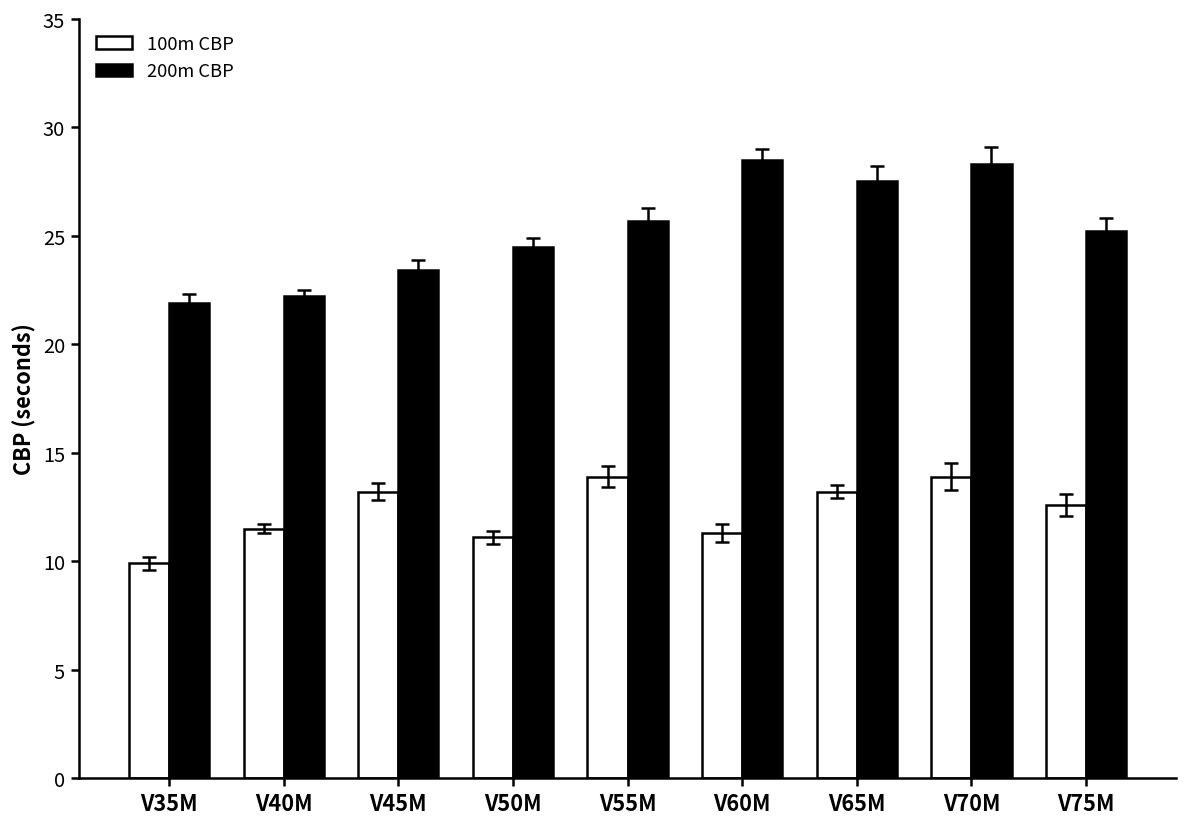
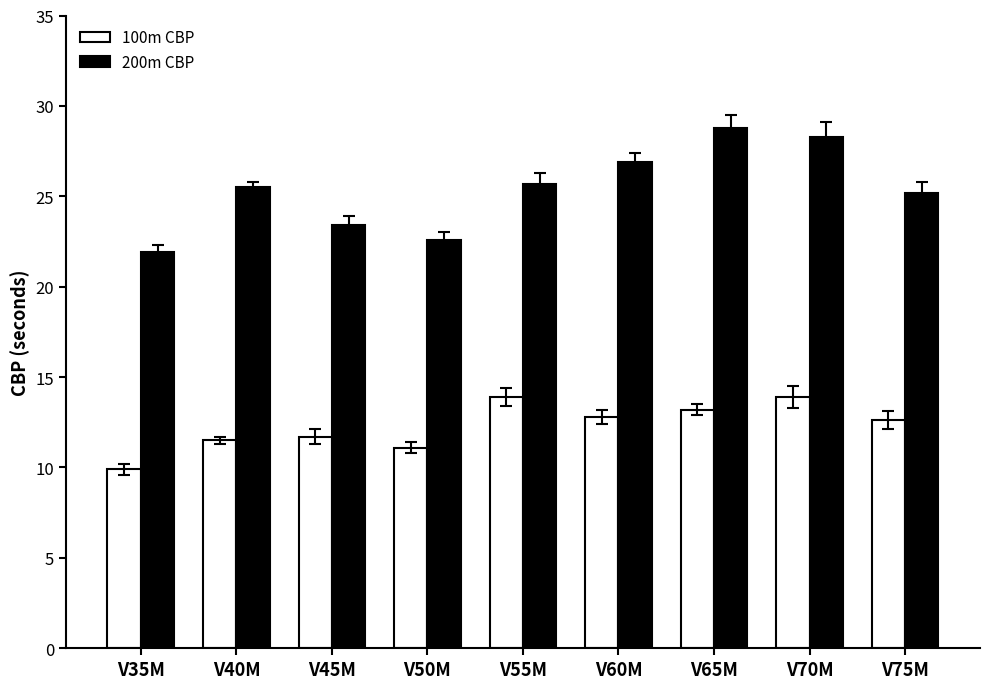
  {
    "100m CBP": {
      "V35M": 9.9,
      "V40M": 11.5,
-     "V45M": 13.2,
+     "V45M": 11.7,
      "V50M": 11.1,
      "V55M": 13.9,
-     "V60M": 11.3,
+     "V60M": 12.8,
      "V65M": 13.2,
      "V70M": 13.9,
      "V75M": 12.6
    },
    "200m CBP": {
      "V35M": 21.9,
-     "V40M": 22.2,
+     "V40M": 25.5,
      "V45M": 23.4,
-     "V50M": 24.5,
+     "V50M": 22.6,
      "V55M": 25.7,
-     "V60M": 28.5,
-     "V65M": 27.5,
+     "V60M": 26.9,
+     "V65M": 28.8,
      "V70M": 28.3,
      "V75M": 25.2
    }
  }
